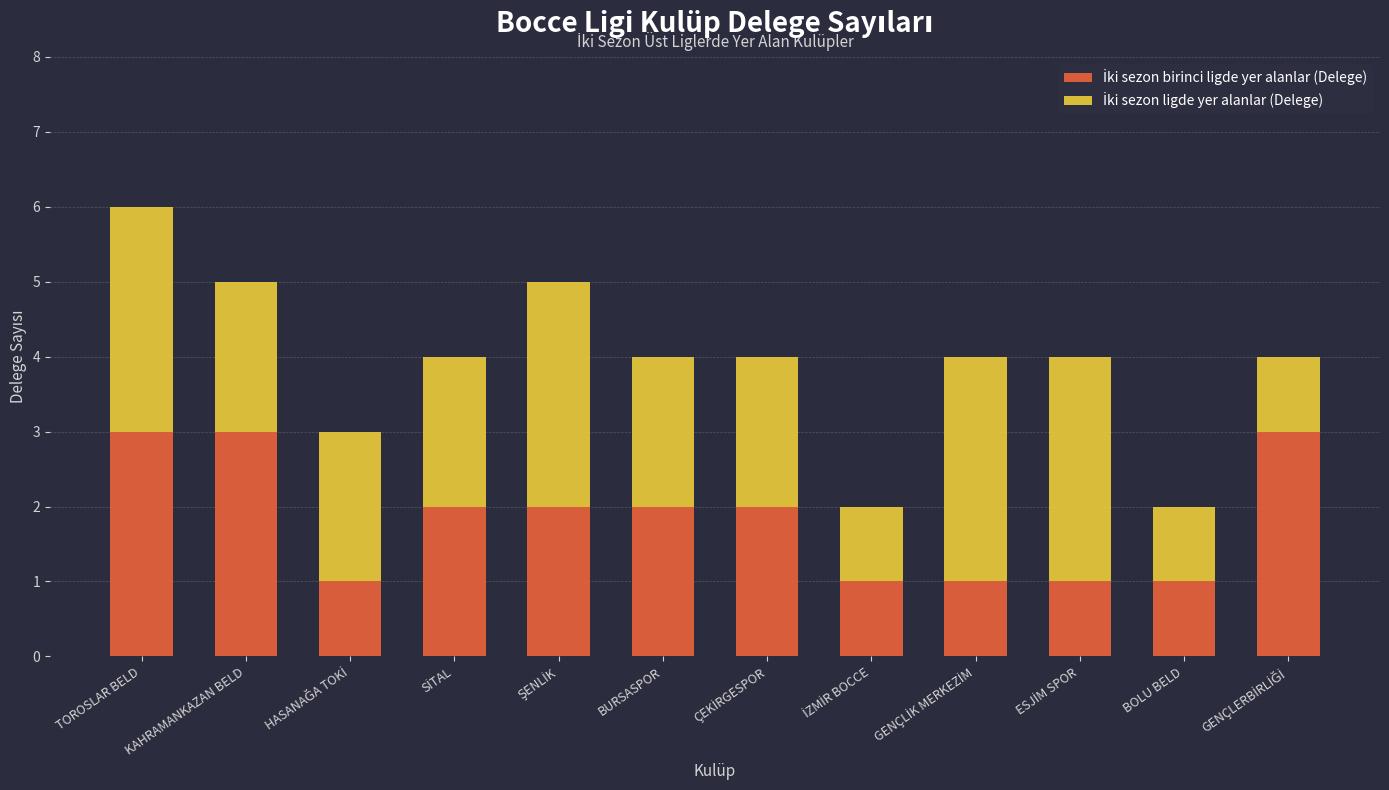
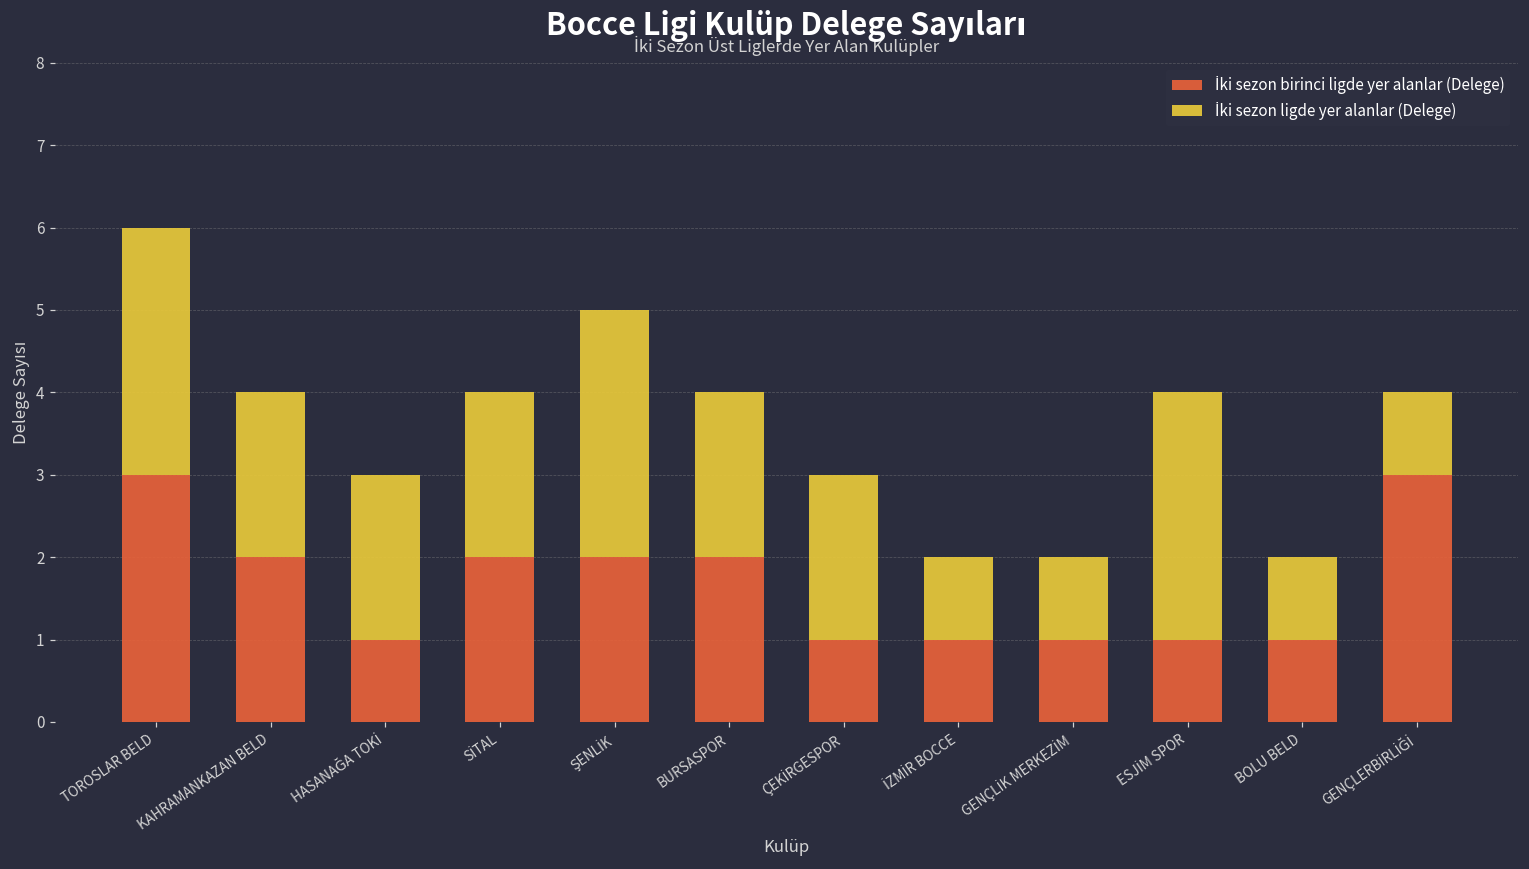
  {
    "İki sezon birinci ligde yer alanlar (Delege)": {
      "TOROSLAR BELD": 3,
-     "KAHRAMANKAZAN BELD": 3,
+     "KAHRAMANKAZAN BELD": 2,
      "HASANAĞA TOKİ": 1,
      "SİTAL": 2,
      "ŞENLİK": 2,
      "BURSASPOR": 2,
-     "ÇEKİRGESPOR": 2,
+     "ÇEKİRGESPOR": 1,
      "İZMİR BOCCE": 1,
      "GENÇLİK MERKEZİM": 1,
      "ESJİM SPOR": 1,
      "BOLU BELD": 1,
      "GENÇLERBİRLİĞİ": 3
    },
    "İki sezon ligde yer alanlar (Delege)": {
      "TOROSLAR BELD": 3,
      "KAHRAMANKAZAN BELD": 2,
      "HASANAĞA TOKİ": 2,
      "SİTAL": 2,
      "ŞENLİK": 3,
      "BURSASPOR": 2,
      "ÇEKİRGESPOR": 2,
      "İZMİR BOCCE": 1,
-     "GENÇLİK MERKEZİM": 3,
+     "GENÇLİK MERKEZİM": 1,
      "ESJİM SPOR": 3,
      "BOLU BELD": 1,
      "GENÇLERBİRLİĞİ": 1
    }
  }
